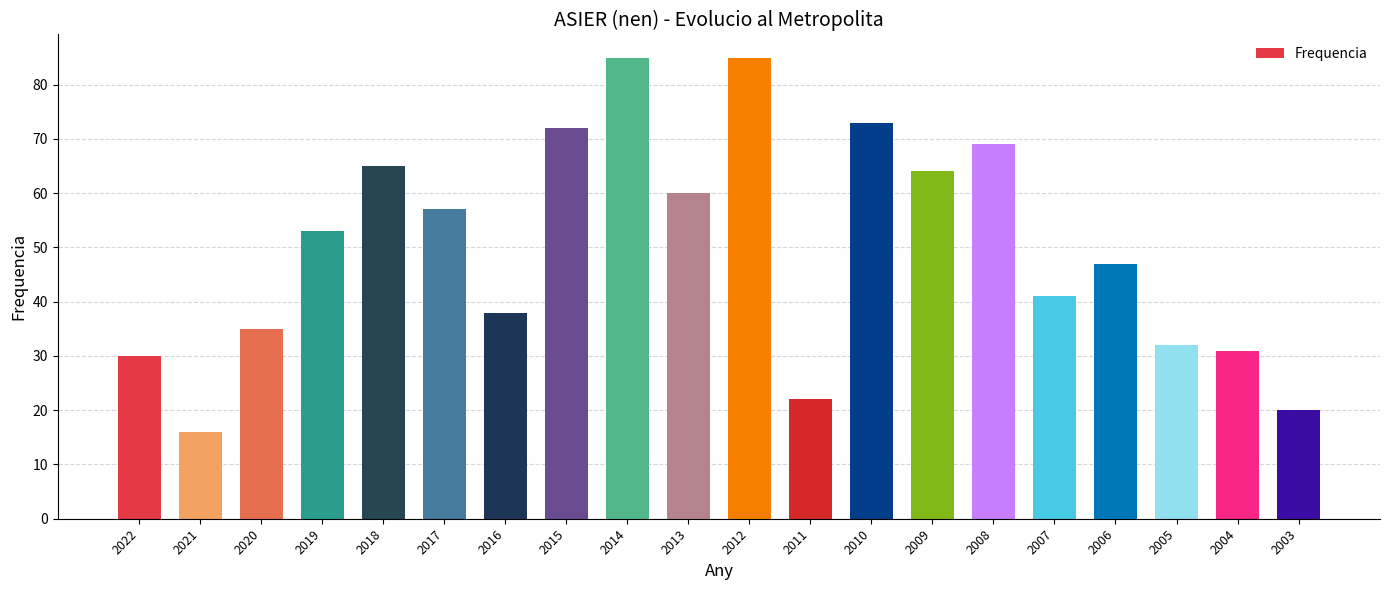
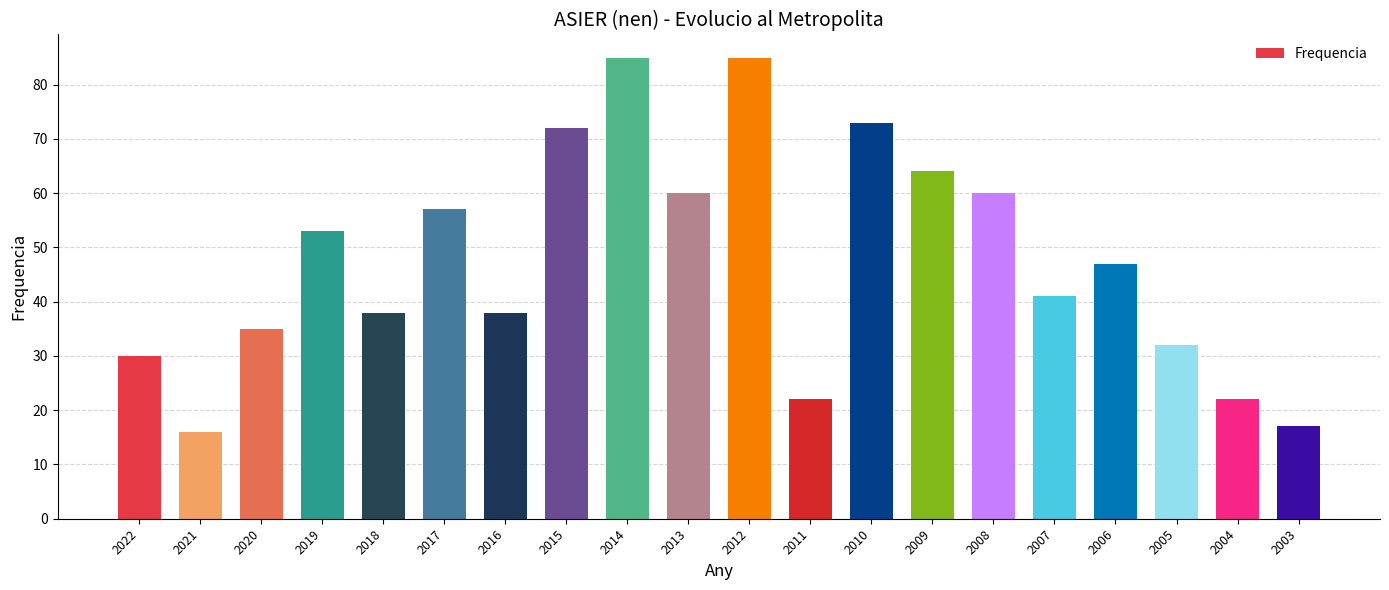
  {
    "2022": 30,
    "2021": 16,
    "2020": 35,
    "2019": 53,
-   "2018": 65,
+   "2018": 38,
    "2017": 57,
    "2016": 38,
    "2015": 72,
    "2014": 85,
    "2013": 60,
    "2012": 85,
    "2011": 22,
    "2010": 73,
    "2009": 64,
-   "2008": 69,
+   "2008": 60,
    "2007": 41,
    "2006": 47,
    "2005": 32,
-   "2004": 31,
-   "2003": 20
+   "2004": 22,
+   "2003": 17
  }
